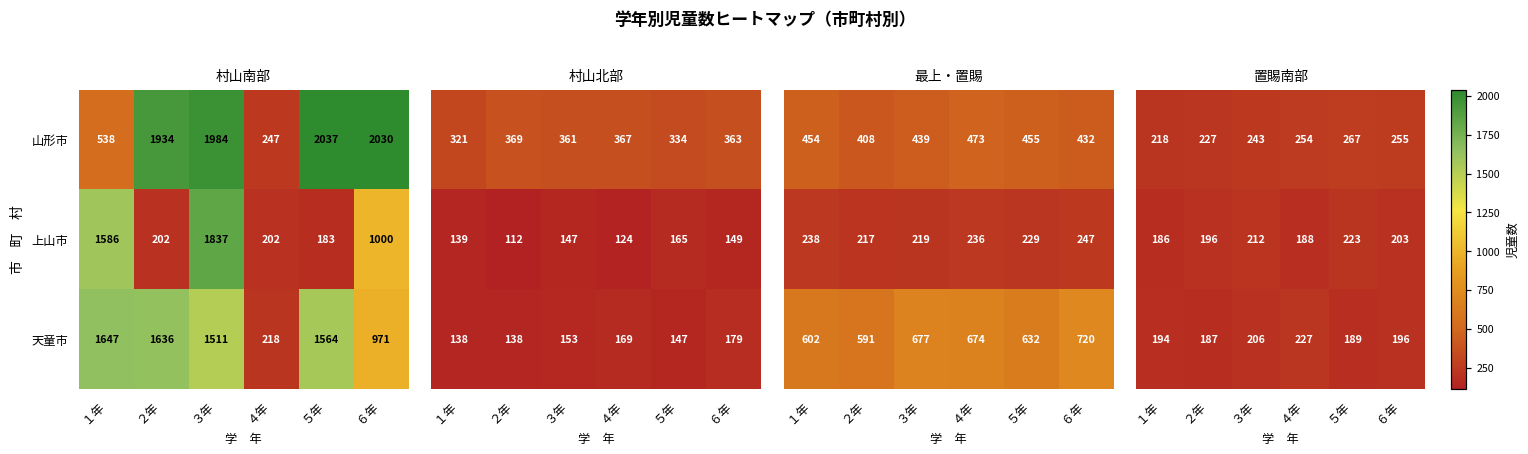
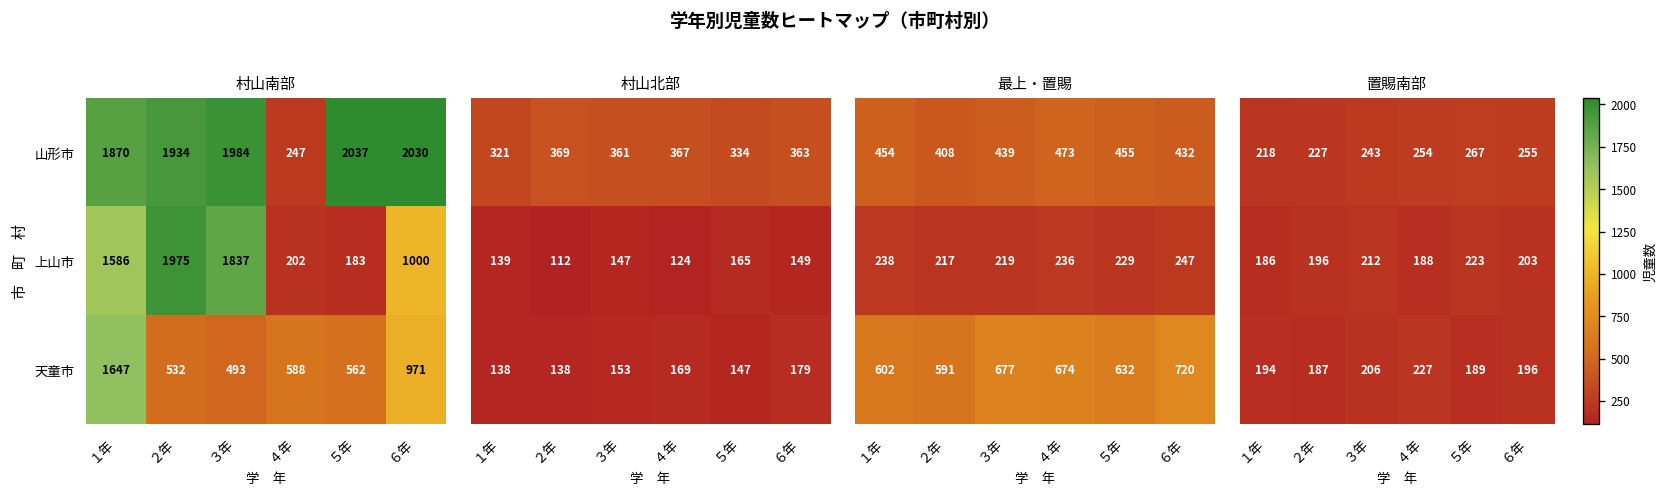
  {
    "村山南部": {
      "山形市": {
-       "１年": 538,
+       "１年": 1870,
        "２年": 1934,
        "３年": 1984,
        "４年": 247,
        "５年": 2037,
        "６年": 2030
      },
      "上山市": {
        "１年": 1586,
-       "２年": 202,
+       "２年": 1975,
        "３年": 1837,
        "４年": 202,
        "５年": 183,
        "６年": 1000
      },
      "天童市": {
        "１年": 1647,
-       "２年": 1636,
-       "３年": 1511,
-       "４年": 218,
-       "５年": 1564,
+       "２年": 532,
+       "３年": 493,
+       "４年": 588,
+       "５年": 562,
        "６年": 971
      }
    }
  }
